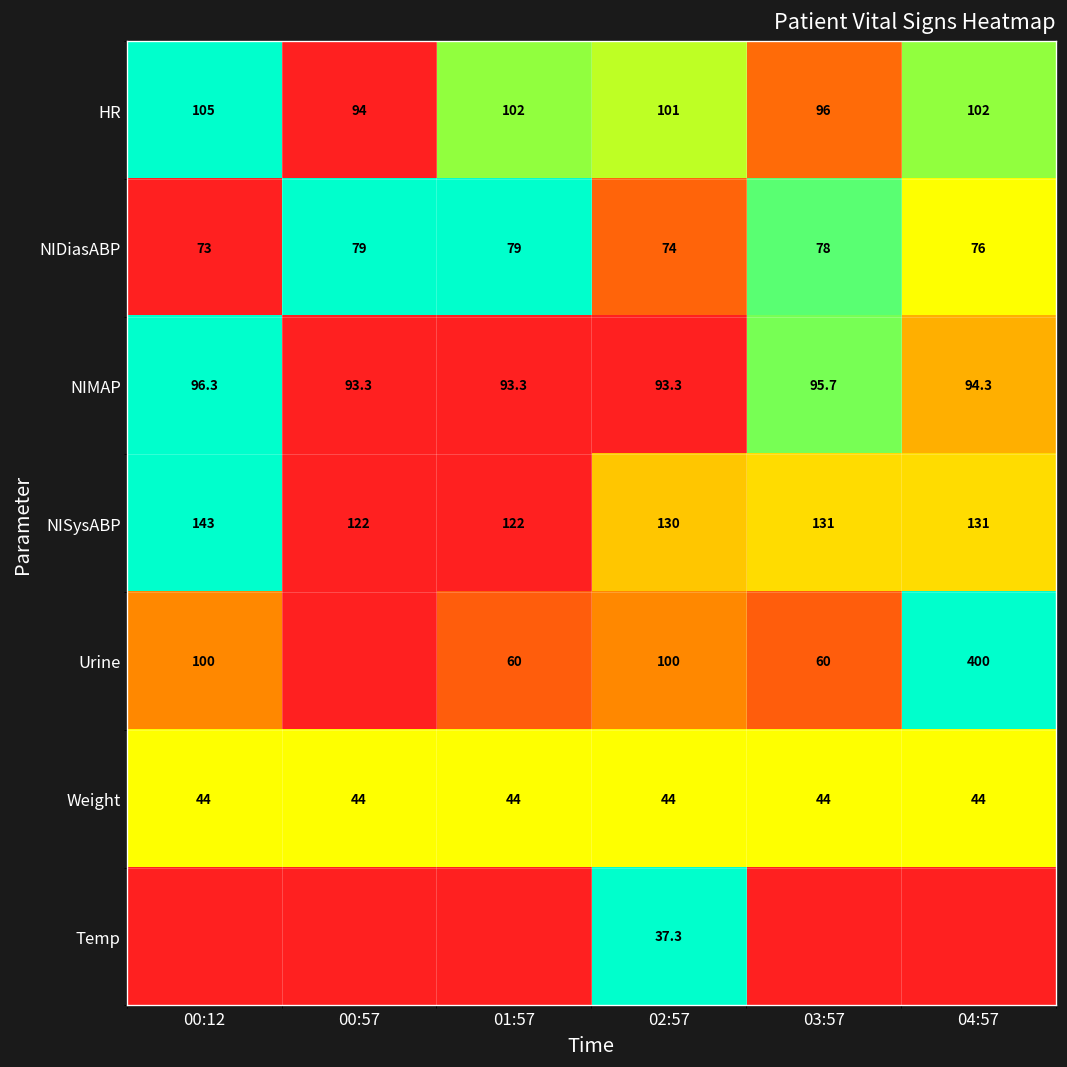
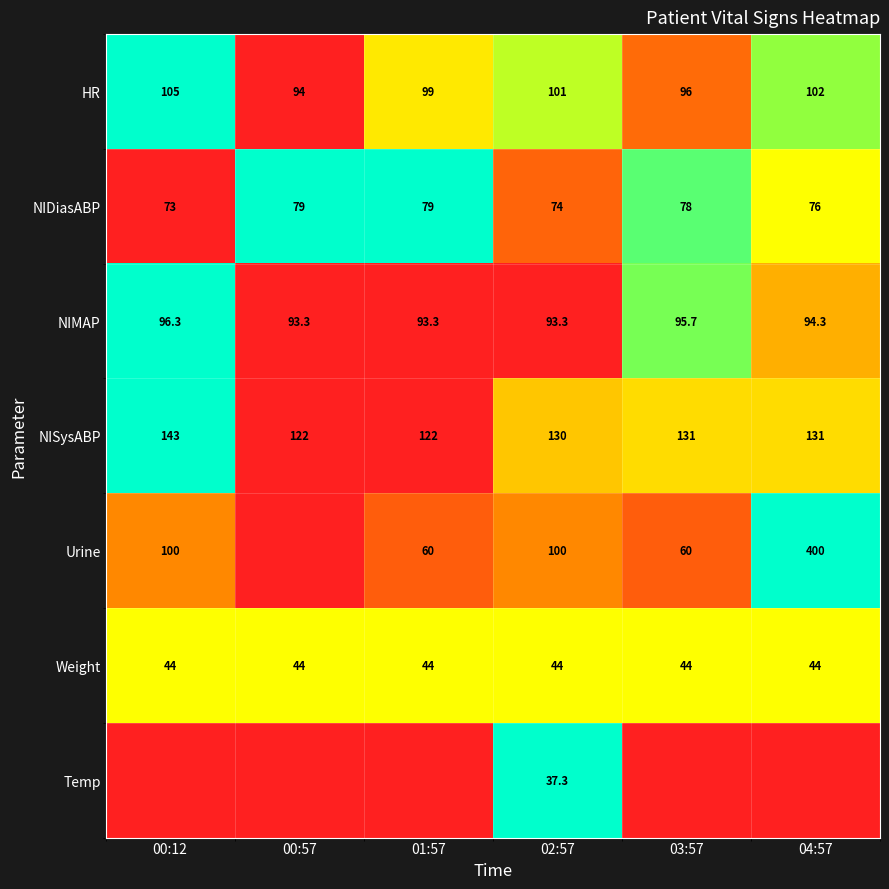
  {
    "HR": {
      "00:12": 105,
      "00:57": 94,
-     "01:57": 102,
+     "01:57": 99,
      "02:57": 101,
      "03:57": 96,
      "04:57": 102
    },
    "NIDiasABP": {
      "00:12": 73,
      "00:57": 79,
      "01:57": 79,
      "02:57": 74,
      "03:57": 78,
      "04:57": 76
    },
    "NIMAP": {
      "00:12": 96.3,
      "00:57": 93.3,
      "01:57": 93.3,
      "02:57": 93.3,
      "03:57": 95.7,
      "04:57": 94.3
    },
    "NISysABP": {
      "00:12": 143,
      "00:57": 122,
      "01:57": 122,
      "02:57": 130,
      "03:57": 131,
      "04:57": 131
    },
    "Urine": {
      "00:12": 100,
      "01:57": 60,
      "02:57": 100,
      "03:57": 60,
      "04:57": 400
    },
    "Weight": {
      "00:12": 44,
      "00:57": 44,
      "01:57": 44,
      "02:57": 44,
      "03:57": 44,
      "04:57": 44
    },
    "Temp": {
      "02:57": 37.3
    }
  }
